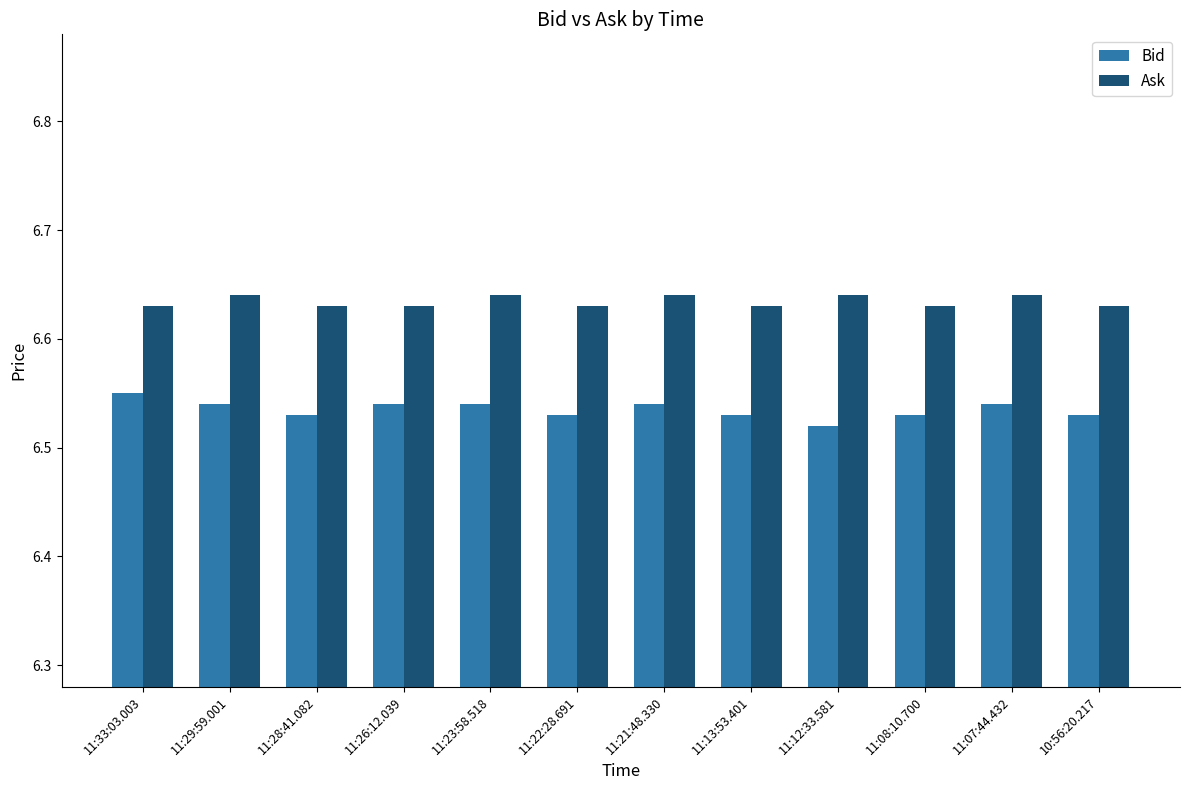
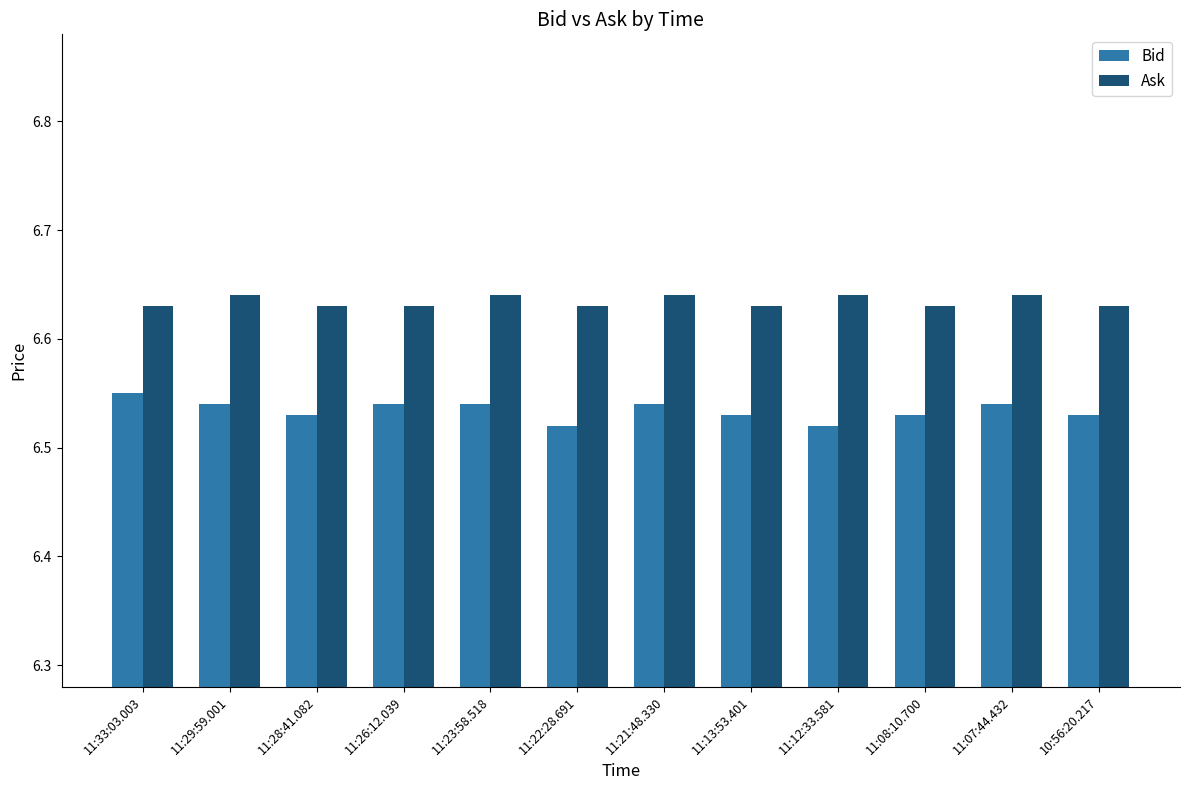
  {
    "Bid": {
      "11:33:03.003": 6.55,
      "11:29:59.001": 6.54,
      "11:28:41.082": 6.53,
      "11:26:12.039": 6.54,
      "11:23:58.518": 6.54,
-     "11:22:28.691": 6.53,
+     "11:22:28.691": 6.52,
      "11:21:48.330": 6.54,
      "11:13:53.401": 6.53,
      "11:12:33.581": 6.52,
      "11:08:10.700": 6.53,
      "11:07:44.432": 6.54,
      "10:56:20.217": 6.53
    },
    "Ask": {
      "11:33:03.003": 6.63,
      "11:29:59.001": 6.64,
      "11:28:41.082": 6.63,
      "11:26:12.039": 6.63,
      "11:23:58.518": 6.64,
      "11:22:28.691": 6.63,
      "11:21:48.330": 6.64,
      "11:13:53.401": 6.63,
      "11:12:33.581": 6.64,
      "11:08:10.700": 6.63,
      "11:07:44.432": 6.64,
      "10:56:20.217": 6.63
    }
  }
